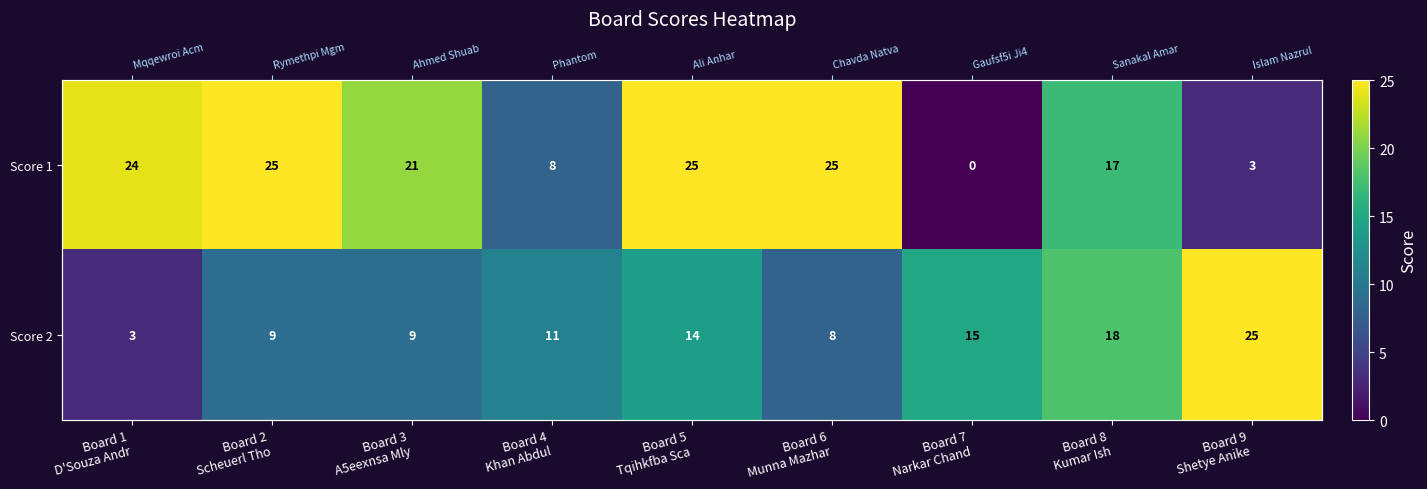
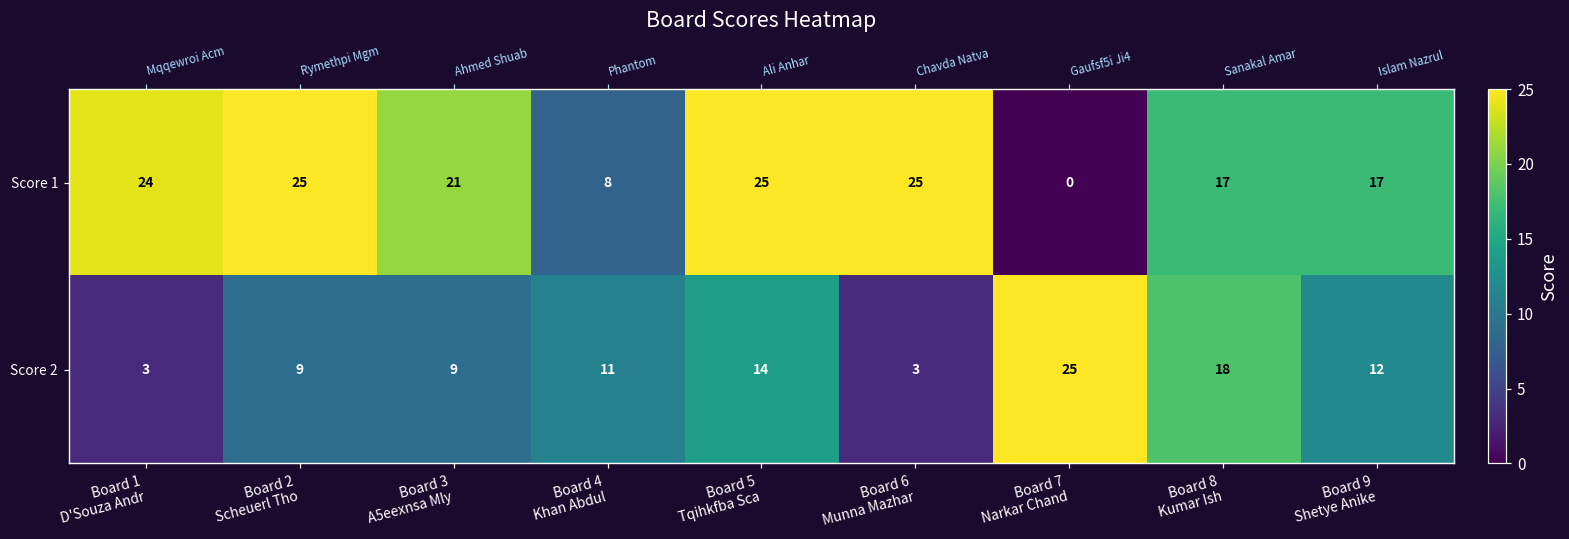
  {
    "Score 1": {
      "Board 1 D'Souza Andr": 24,
      "Board 2 Scheuerl Tho": 25,
      "Board 3 A5eexnsa Mly": 21,
      "Board 4 Khan Abdul": 8,
      "Board 5 Tqihkfba Sca": 25,
      "Board 6 Munna Mazhar": 25,
      "Board 7 Narkar Chand": 0,
      "Board 8 Kumar Ish": 17,
-     "Board 9 Shetye Anike": 3
+     "Board 9 Shetye Anike": 17
    },
    "Score 2": {
      "Board 1 D'Souza Andr": 3,
      "Board 2 Scheuerl Tho": 9,
      "Board 3 A5eexnsa Mly": 9,
      "Board 4 Khan Abdul": 11,
      "Board 5 Tqihkfba Sca": 14,
-     "Board 6 Munna Mazhar": 8,
-     "Board 7 Narkar Chand": 15,
+     "Board 6 Munna Mazhar": 3,
+     "Board 7 Narkar Chand": 25,
      "Board 8 Kumar Ish": 18,
-     "Board 9 Shetye Anike": 25
+     "Board 9 Shetye Anike": 12
    }
  }
